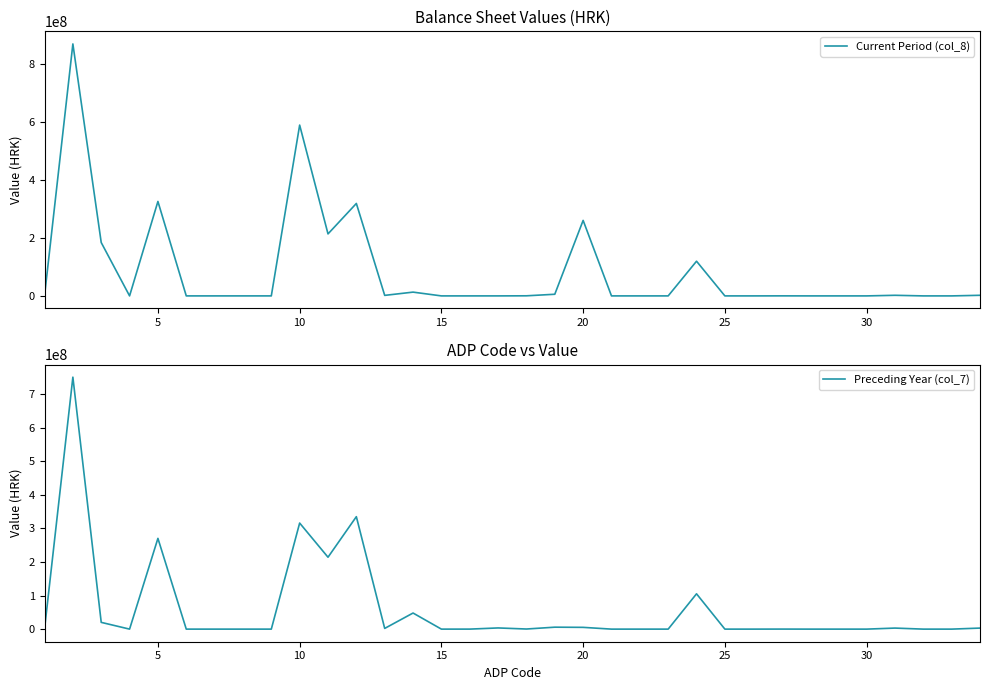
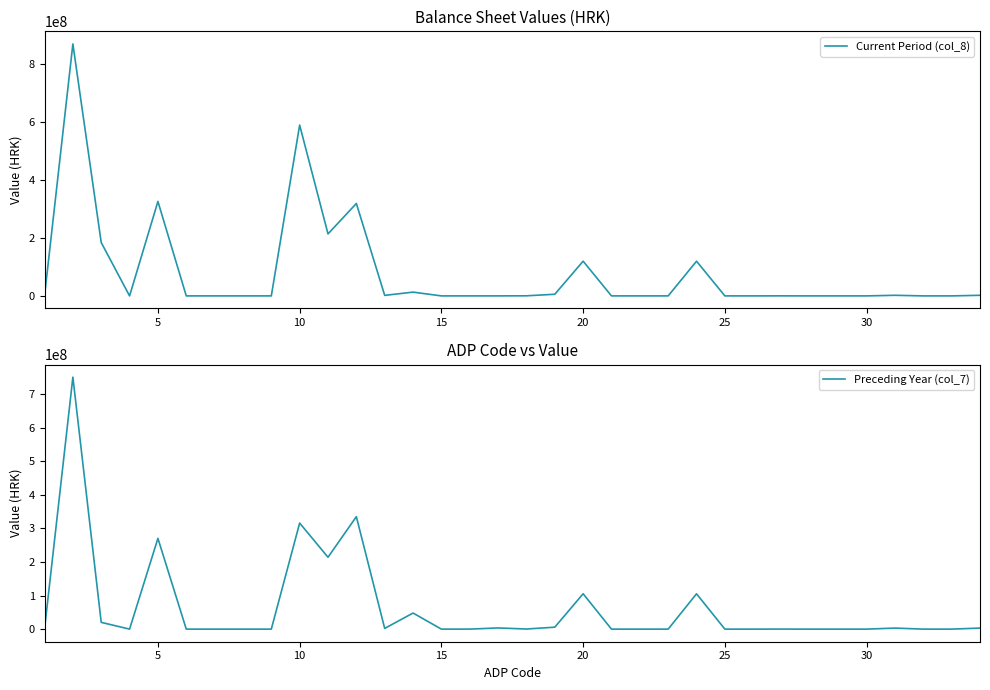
  {
    "Balance Sheet Values (HRK)": {
      "5": 330000000,
      "10": 590000000,
      "15": 0,
-     "20": 260000000,
+     "20": 120000000,
      "25": 0,
      "30": 0
    },
    "ADP Code vs Value": {
      "5": 270000000,
      "10": 320000000,
      "15": 0,
-     "20": 10000000,
+     "20": 110000000,
      "25": 0,
      "30": 0
    }
  }
